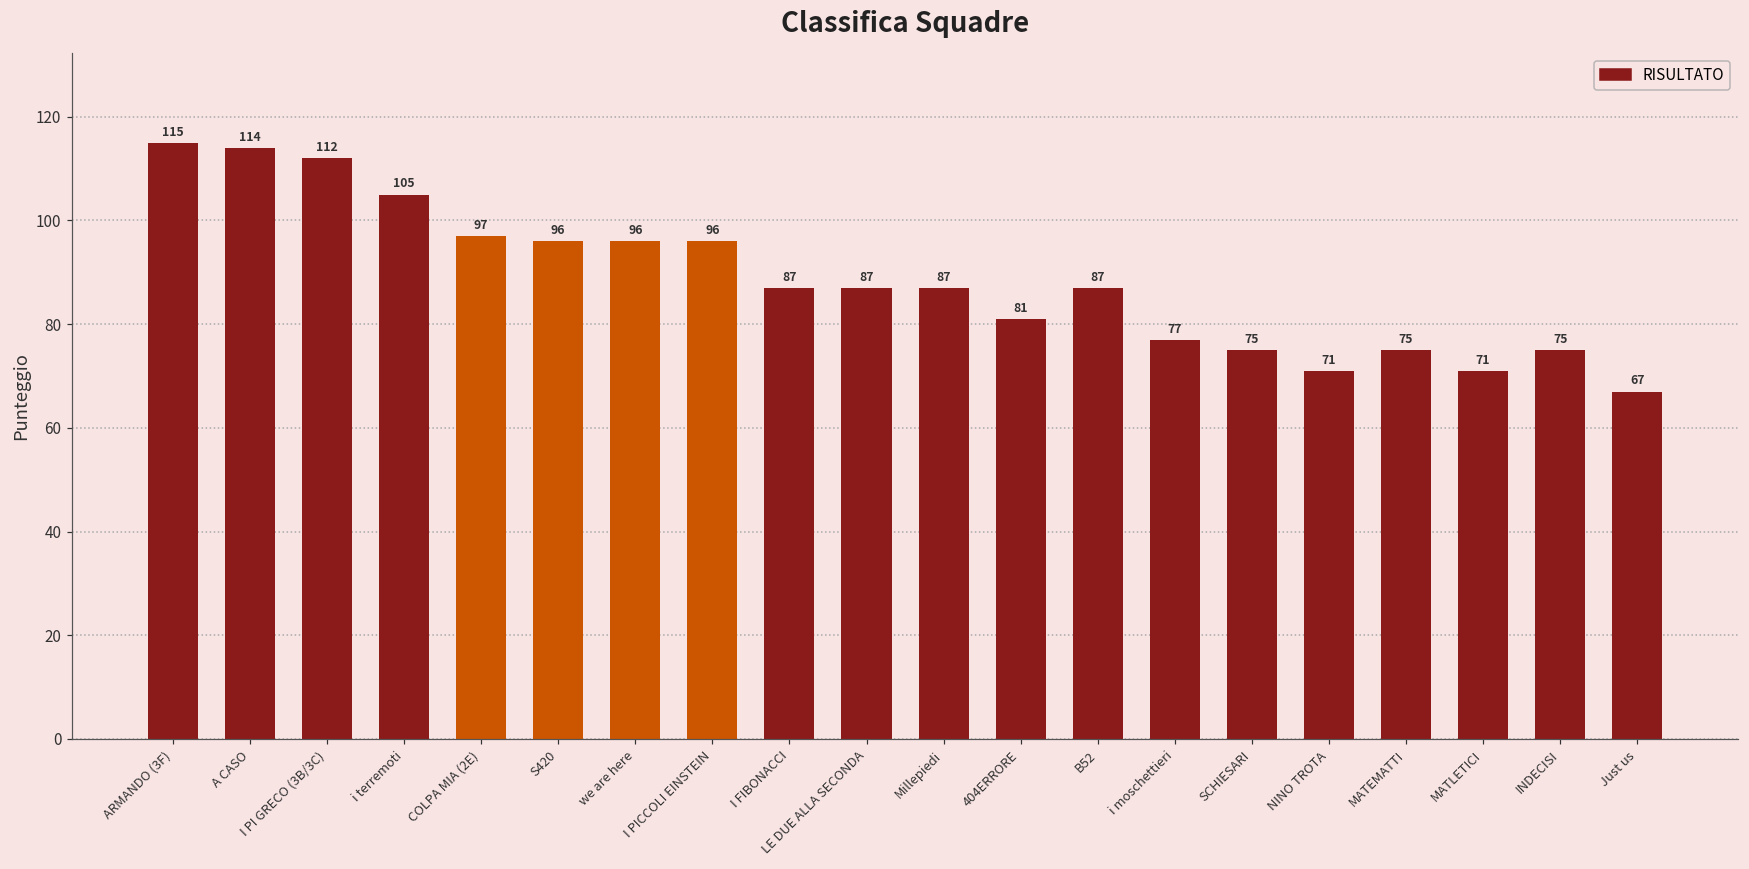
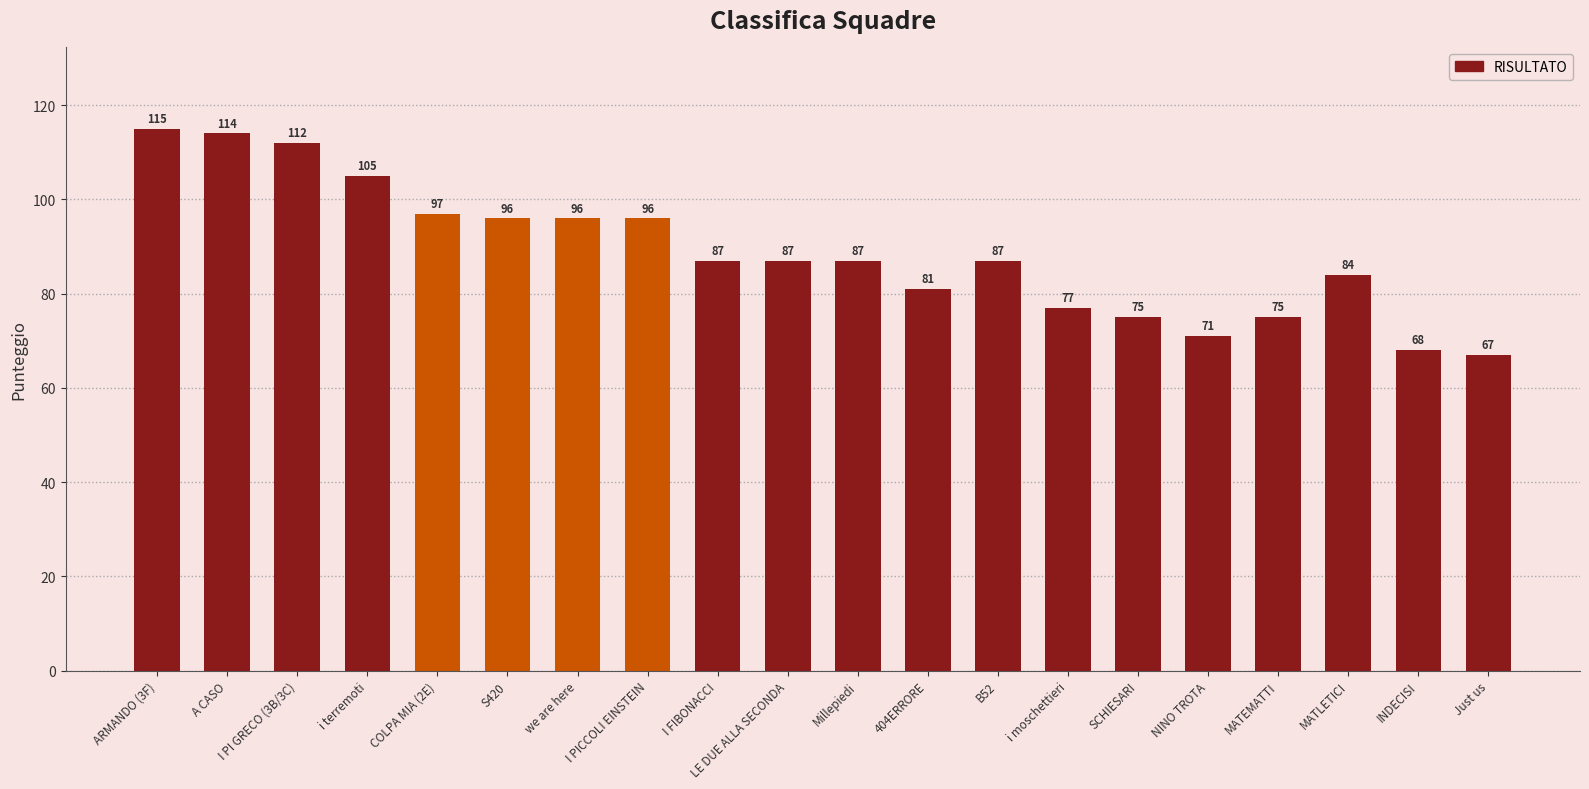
  {
    "ARMANDO (3F)": 115,
    "A CASO": 114,
    "I PI GRECO (3B/3C)": 112,
    "i terremoti": 105,
    "COLPA MIA (2E)": 97,
    "S420": 96,
    "we are here": 96,
    "I PICCOLI EINSTEIN": 96,
    "I FIBONACCI": 87,
    "LE DUE ALLA SECONDA": 87,
    "Millepiedi": 87,
    "404ERRORE": 81,
    "B52": 87,
    "i moschettieri": 77,
    "SCHIESARI": 75,
    "NINO TROTA": 71,
    "MATEMATTI": 75,
-   "MATLETICI": 71,
-   "INDECISI": 75,
+   "MATLETICI": 84,
+   "INDECISI": 68,
    "Just us": 67
  }
